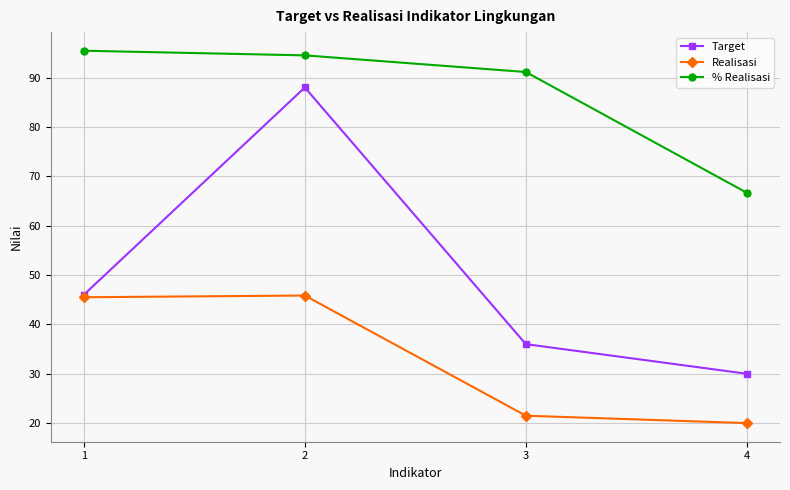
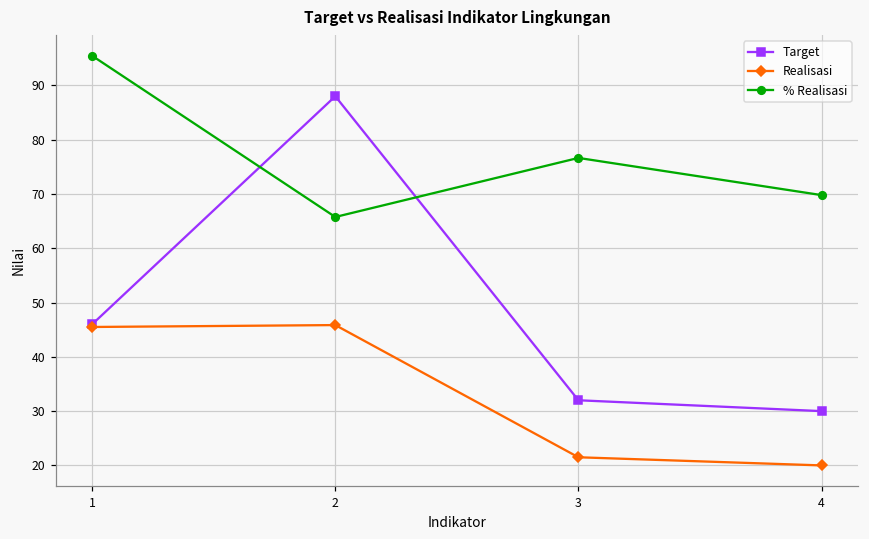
  {
    "Target": {
      "2": 88,
-     "3": 36,
+     "3": 32,
      "4": 30
    },
    "Realisasi": {
      "2": 46,
      "3": 22,
      "4": 20
    },
    "% Realisasi": {
      "1": 95,
-     "2": 95,
-     "3": 91,
-     "4": 67
+     "2": 66,
+     "3": 77,
+     "4": 70
    }
  }
